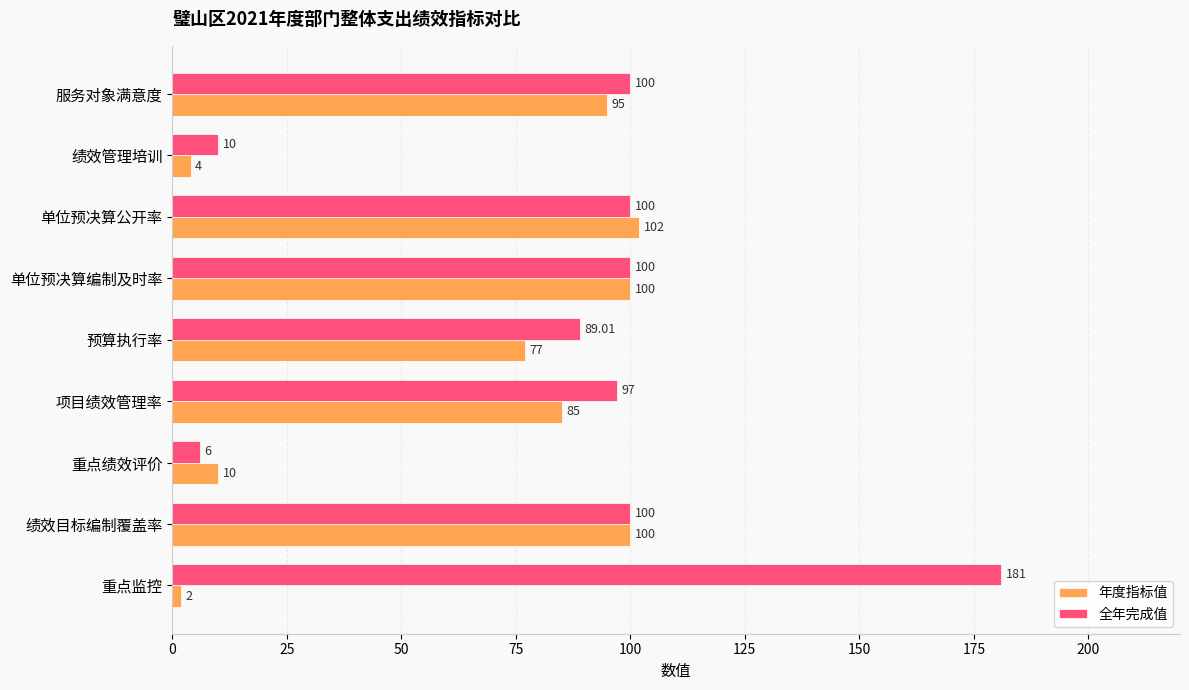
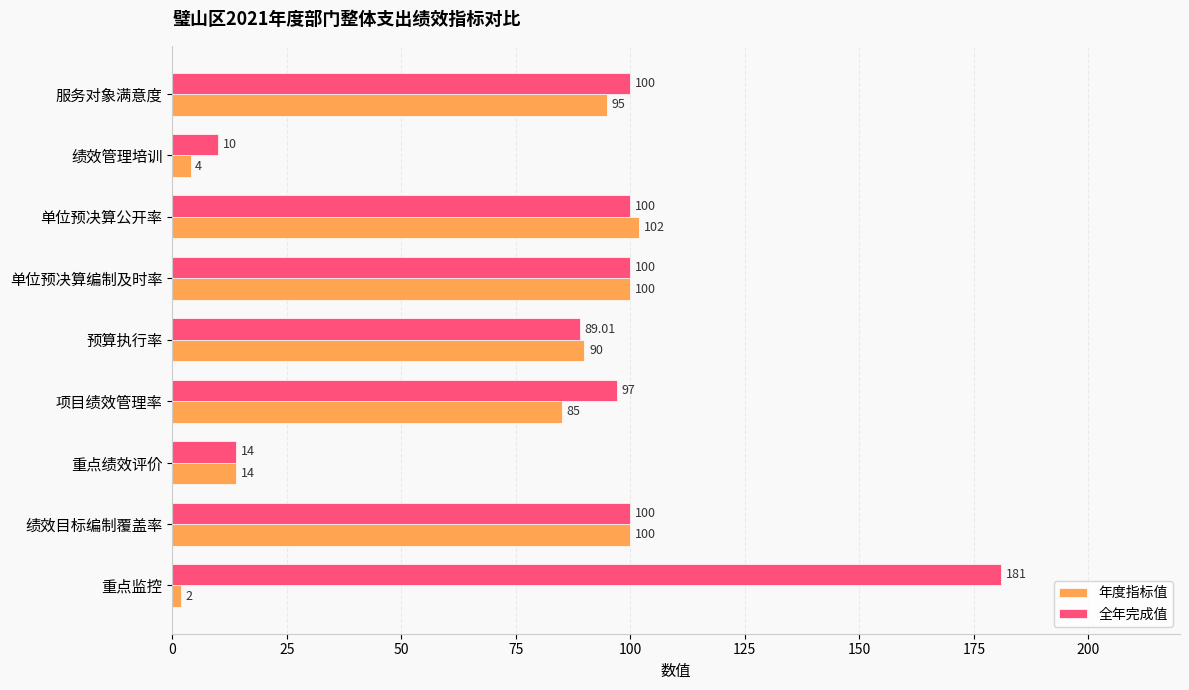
  {
    "年度指标值": {
      "服务对象满意度": 95,
      "绩效管理培训": 4,
      "单位预决算公开率": 102,
      "单位预决算编制及时率": 100,
-     "预算执行率": 77,
+     "预算执行率": 90,
      "项目绩效管理率": 85,
-     "重点绩效评价": 10,
+     "重点绩效评价": 14,
      "绩效目标编制覆盖率": 100,
      "重点监控": 2
    },
    "全年完成值": {
      "服务对象满意度": 100,
      "绩效管理培训": 10,
      "单位预决算公开率": 100,
      "单位预决算编制及时率": 100,
      "预算执行率": 89.01,
      "项目绩效管理率": 97,
-     "重点绩效评价": 6,
+     "重点绩效评价": 14,
      "绩效目标编制覆盖率": 100,
      "重点监控": 181
    }
  }
